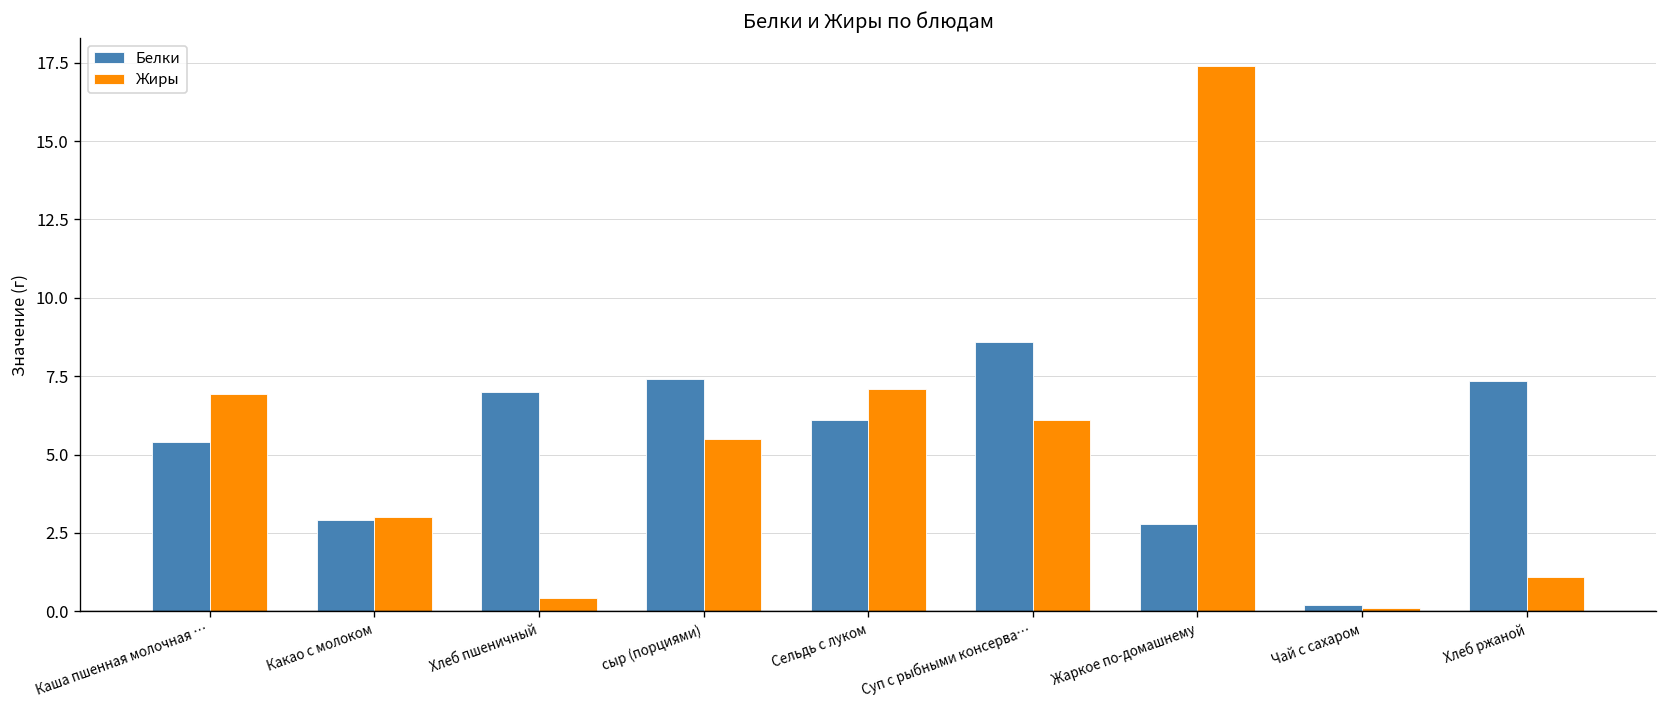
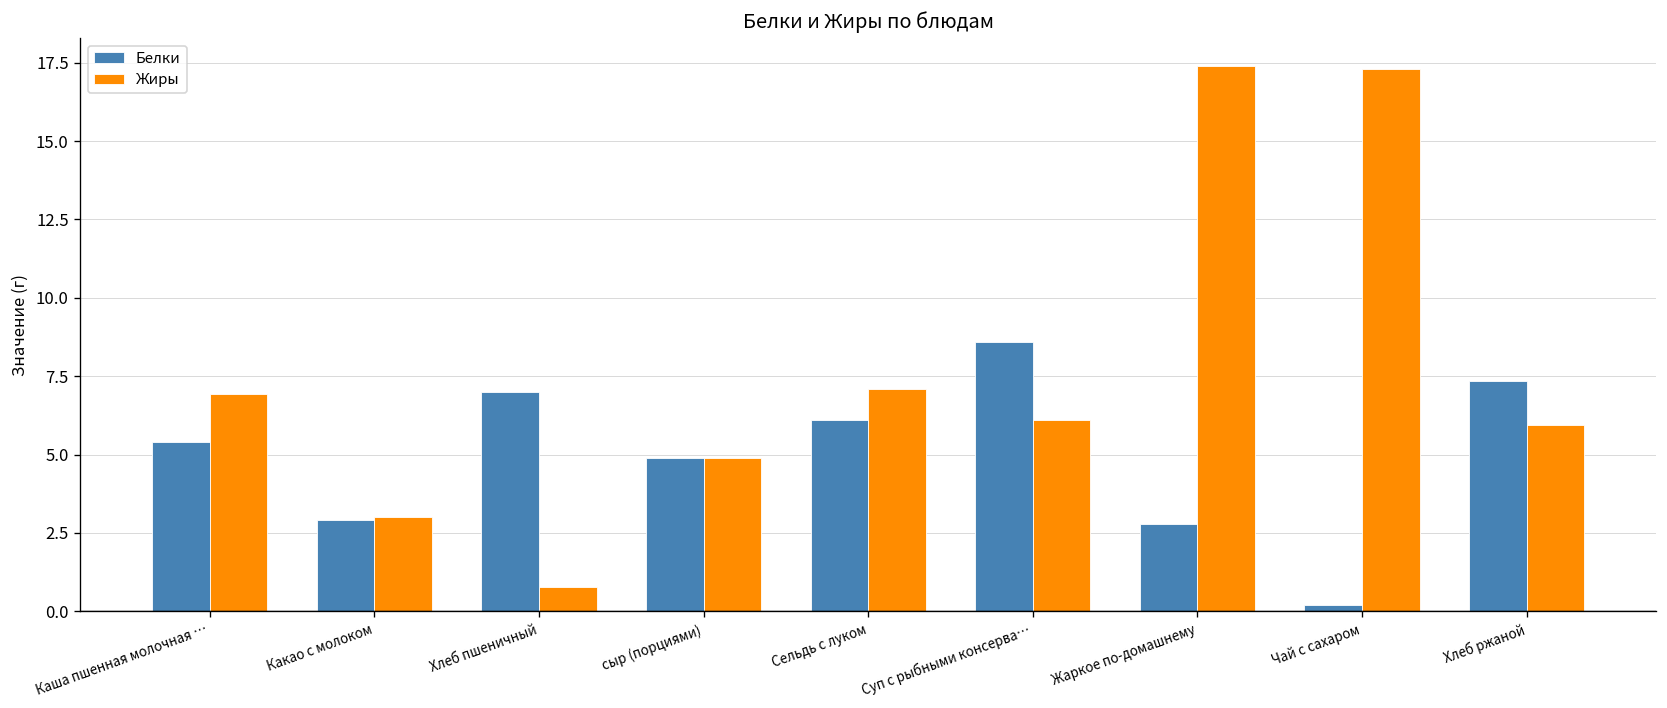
  {
    "Белки": {
      "Каша пшенная молочная …": 5.4,
      "Какао с молоком": 2.9,
      "Хлеб пшеничный": 7.0,
-     "сыр (порциями)": 7.4,
+     "сыр (порциями)": 4.9,
      "Сельдь с луком": 6.1,
      "Суп с рыбными консерва…": 8.6,
      "Жаркое по-домашнему": 2.8,
      "Чай с сахаром": 0.2,
      "Хлеб ржаной": 7.4
    },
    "Жиры": {
      "Каша пшенная молочная …": 6.9,
      "Какао с молоком": 3.0,
-     "Хлеб пшеничный": 0.4,
-     "сыр (порциями)": 5.5,
+     "Хлеб пшеничный": 0.8,
+     "сыр (порциями)": 4.9,
      "Сельдь с луком": 7.1,
      "Суп с рыбными консерва…": 6.1,
      "Жаркое по-домашнему": 17.4,
-     "Чай с сахаром": 0.1,
-     "Хлеб ржаной": 1.1
+     "Чай с сахаром": 17.3,
+     "Хлеб ржаной": 6.0
    }
  }
